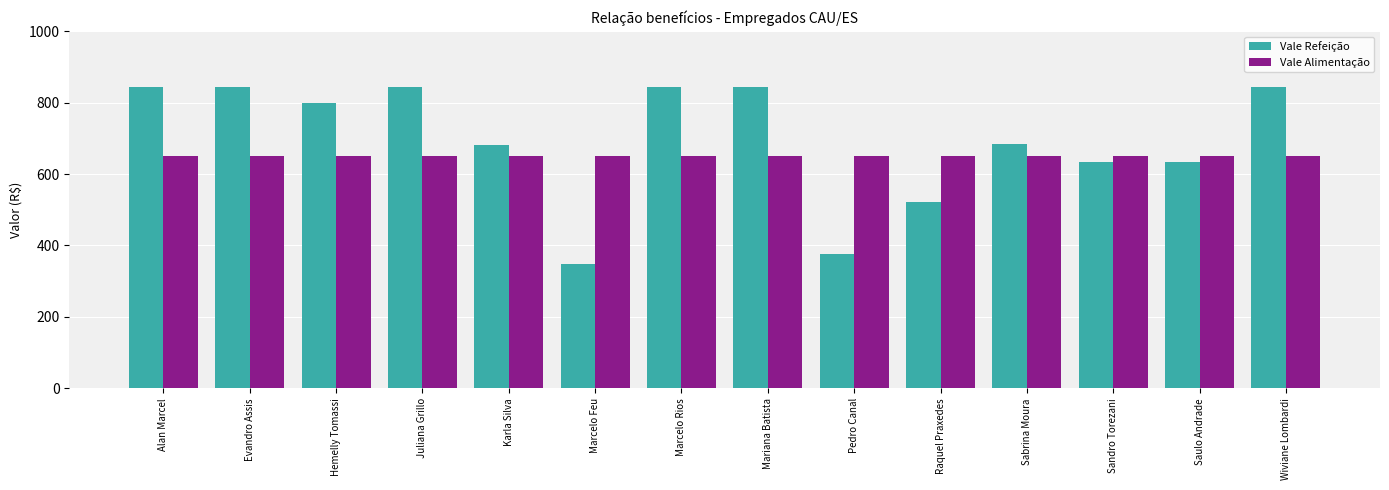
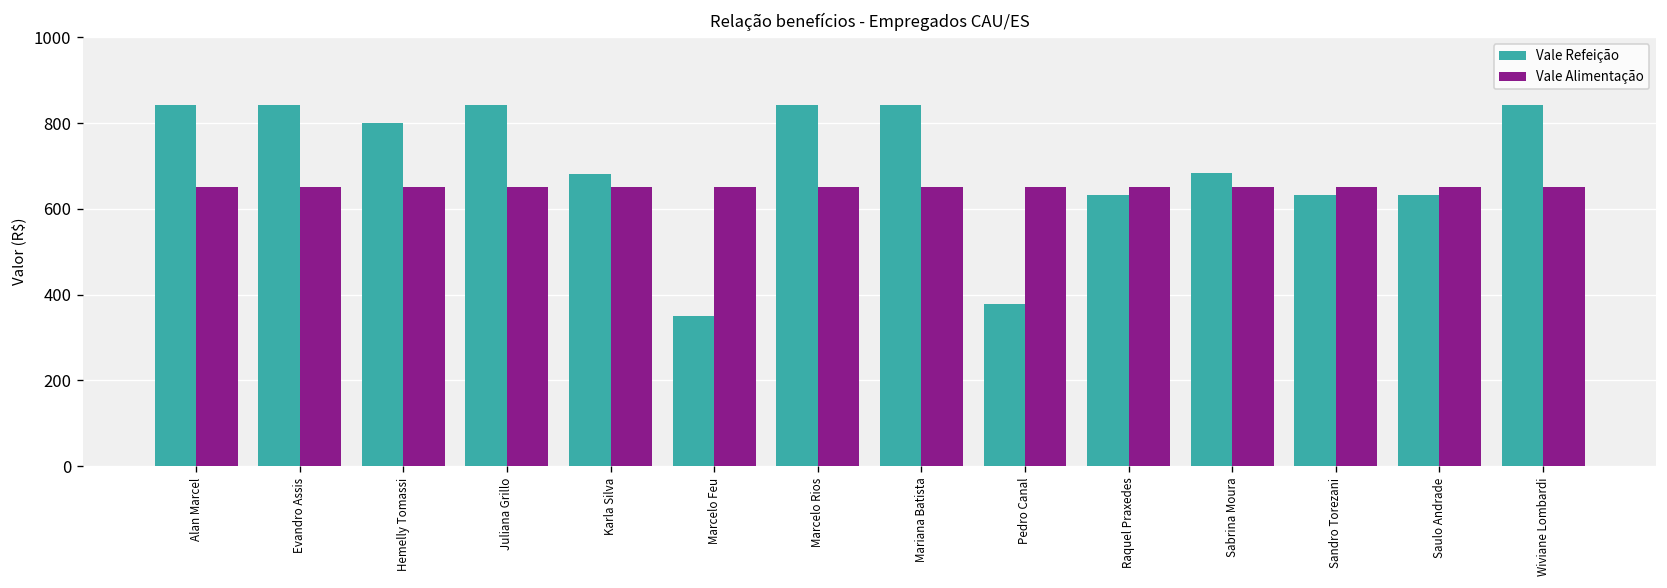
  {
    "Vale Refeição": {
      "Alan Marcel": 840,
      "Evandro Assis": 840,
      "Hemelly Tomassi": 800,
      "Juliana Grillo": 840,
      "Karla Silva": 680,
      "Marcelo Feu": 350,
      "Marcelo Rios": 840,
      "Mariana Batista": 840,
      "Pedro Canal": 380,
-     "Raquel Praxedes": 520,
+     "Raquel Praxedes": 630,
      "Sabrina Moura": 680,
      "Sandro Torezani": 630,
      "Saulo Andrade": 630,
      "Wiviane Lombardi": 840
    },
    "Vale Alimentação": {
      "Alan Marcel": 650,
      "Evandro Assis": 650,
      "Hemelly Tomassi": 650,
      "Juliana Grillo": 650,
      "Karla Silva": 650,
      "Marcelo Feu": 650,
      "Marcelo Rios": 650,
      "Mariana Batista": 650,
      "Pedro Canal": 650,
      "Raquel Praxedes": 650,
      "Sabrina Moura": 650,
      "Sandro Torezani": 650,
      "Saulo Andrade": 650,
      "Wiviane Lombardi": 650
    }
  }
